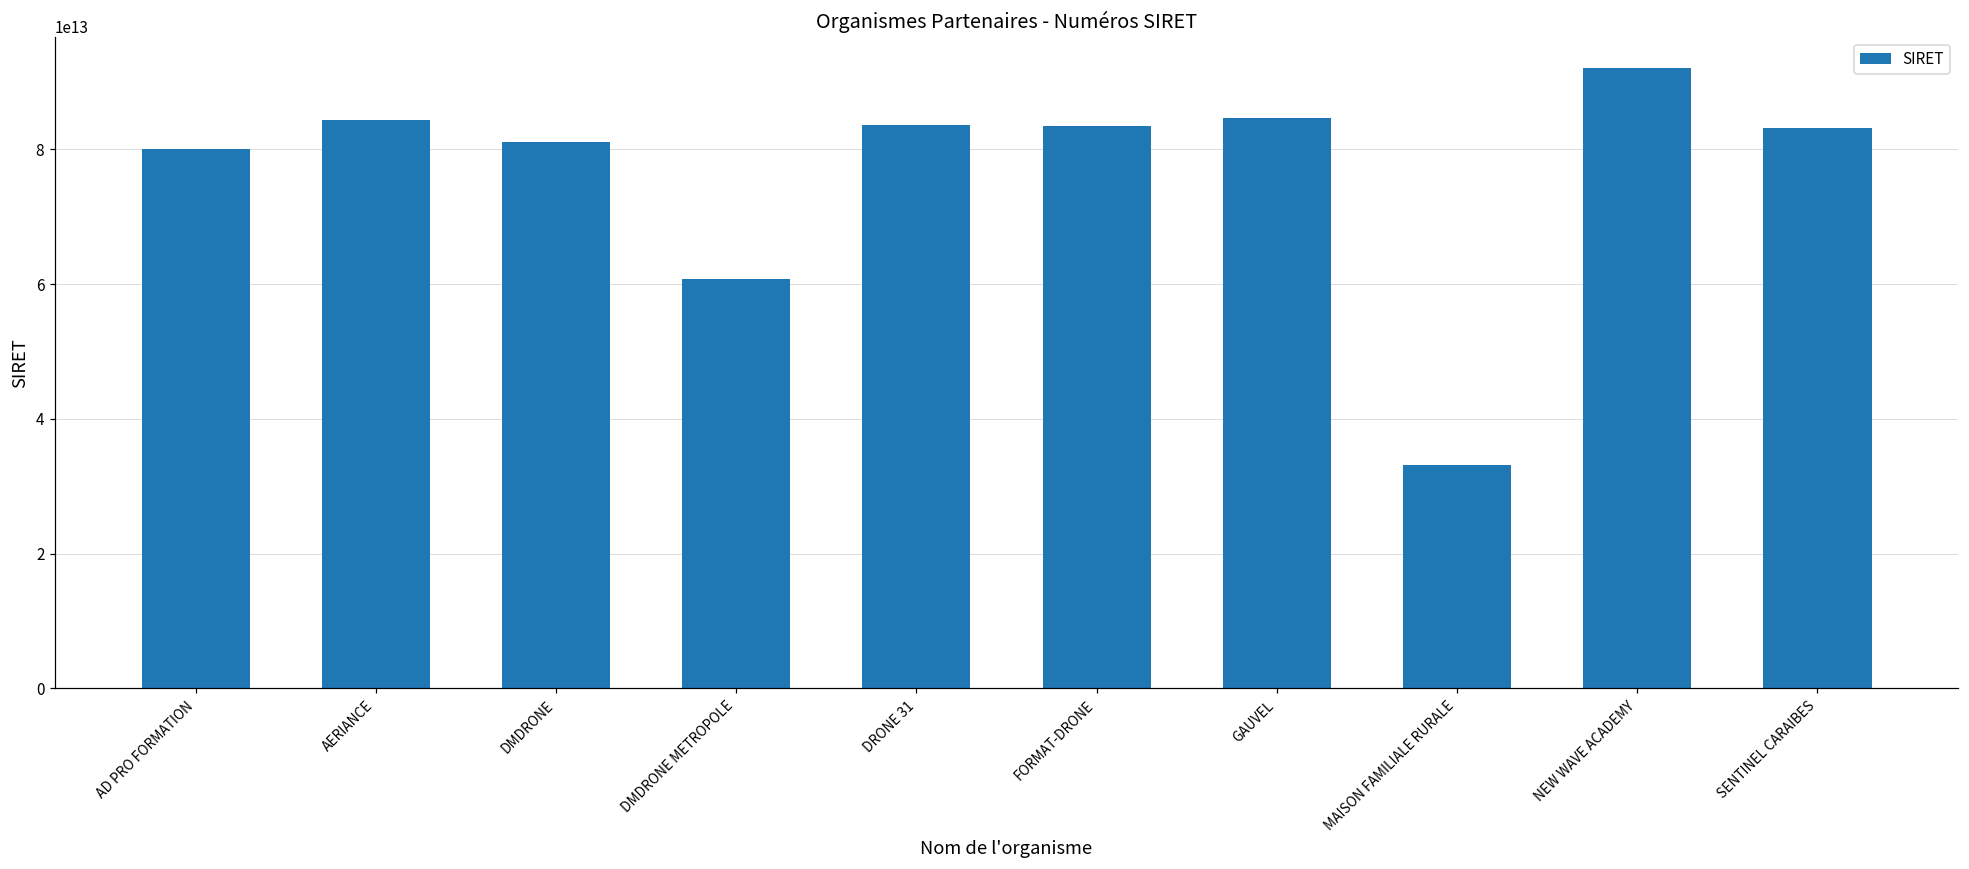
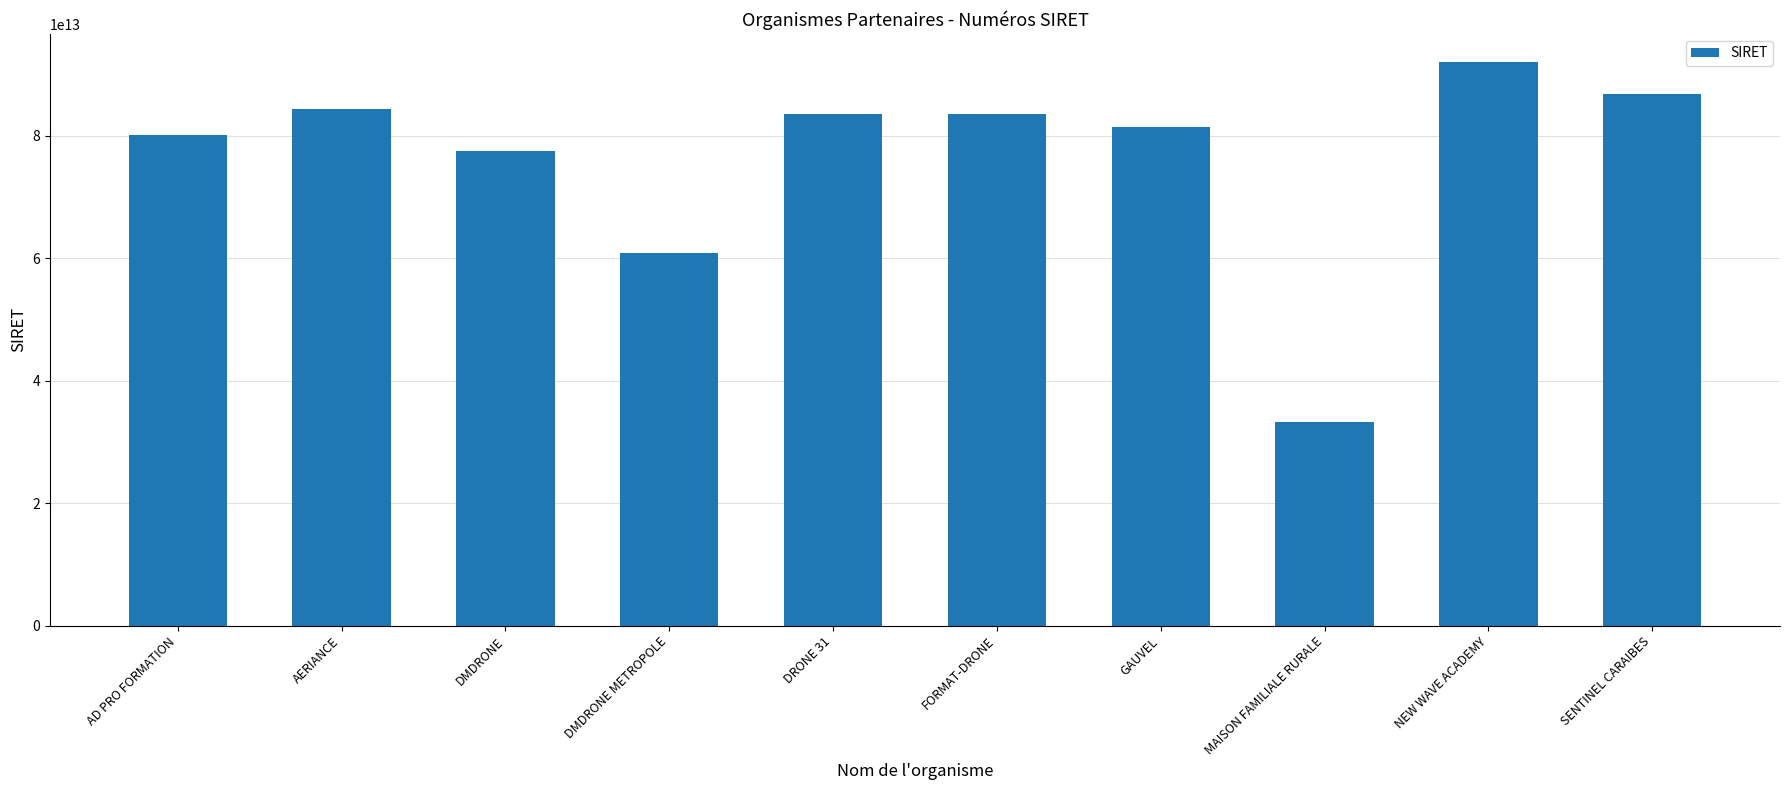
  {
    "AD PRO FORMATION": 80000000000000,
    "AERIANCE": 84000000000000,
-   "DMDRONE": 81000000000000,
+   "DMDRONE": 78000000000000,
    "DMDRONE METROPOLE": 61000000000000,
    "DRONE 31": 84000000000000,
    "FORMAT-DRONE": 84000000000000,
-   "GAUVEL": 85000000000000,
+   "GAUVEL": 81000000000000,
    "MAISON FAMILIALE RURALE": 33000000000000,
    "NEW WAVE ACADEMY": 92000000000000,
-   "SENTINEL CARAIBES": 83000000000000
+   "SENTINEL CARAIBES": 87000000000000
  }
